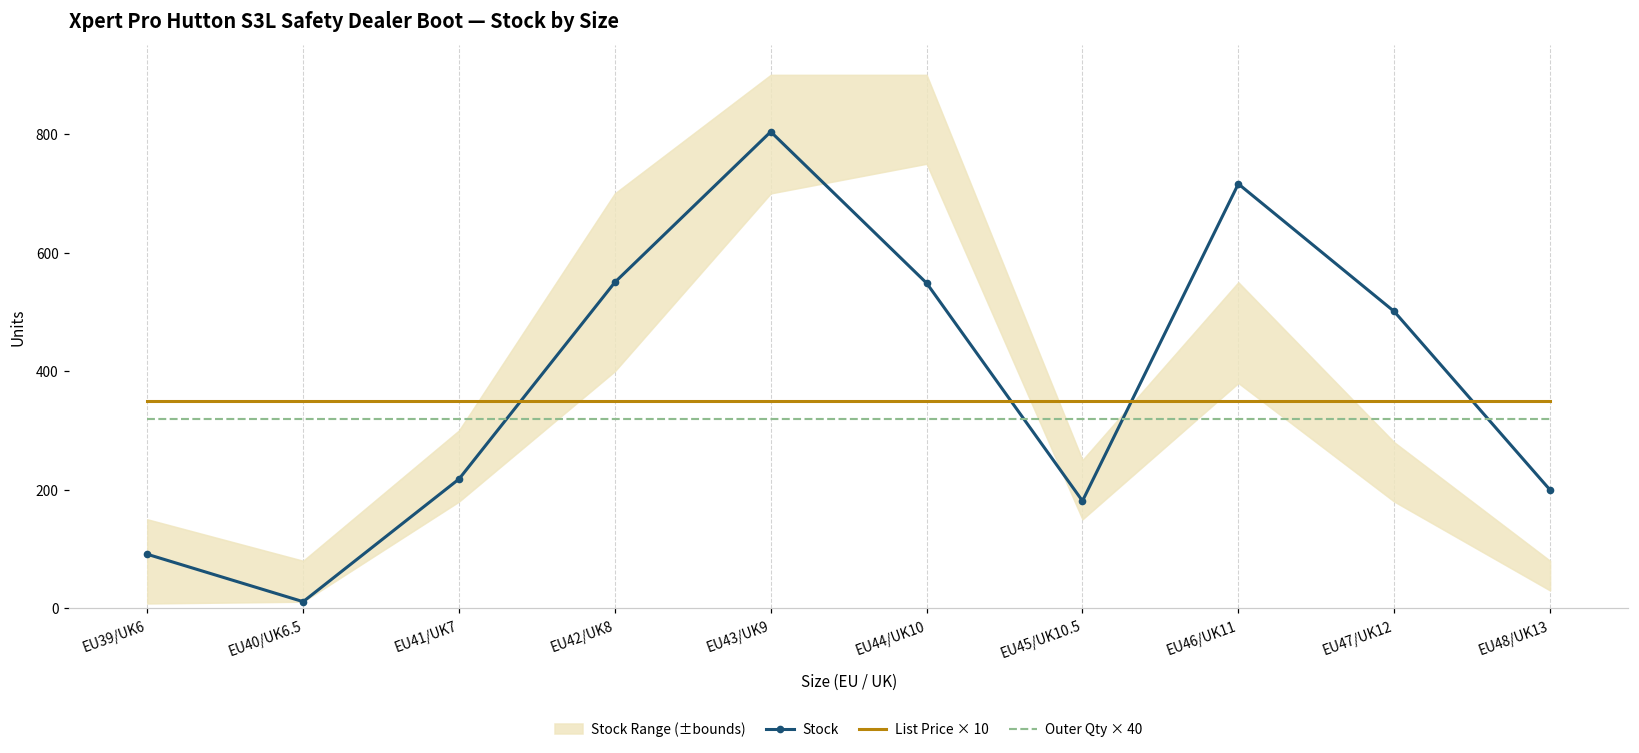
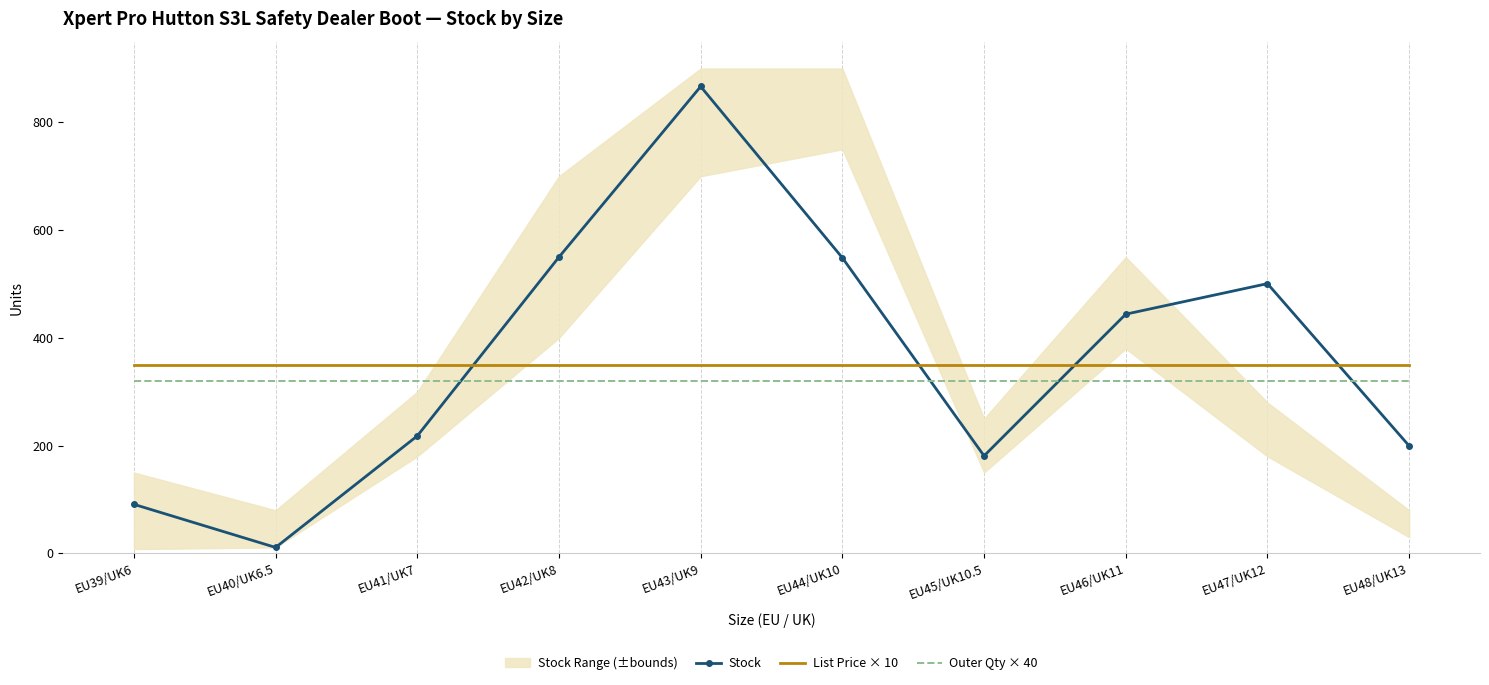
  {
    "Stock": {
      "EU39/UK6": 90,
      "EU40/UK6.5": 10,
      "EU41/UK7": 220,
      "EU42/UK8": 550,
-     "EU43/UK9": 800,
+     "EU43/UK9": 870,
      "EU44/UK10": 550,
      "EU45/UK10.5": 180,
-     "EU46/UK11": 720,
+     "EU46/UK11": 440,
      "EU47/UK12": 500,
      "EU48/UK13": 200
    },
    "List Price × 10": {
      "EU39/UK6": 350,
      "EU40/UK6.5": 350,
      "EU41/UK7": 350,
      "EU42/UK8": 350,
      "EU43/UK9": 350,
      "EU44/UK10": 350,
      "EU45/UK10.5": 350,
      "EU46/UK11": 350,
      "EU47/UK12": 350,
      "EU48/UK13": 350
    },
    "Outer Qty × 40": {
      "EU39/UK6": 320,
      "EU40/UK6.5": 320,
      "EU41/UK7": 320,
      "EU42/UK8": 320,
      "EU43/UK9": 320,
      "EU44/UK10": 320,
      "EU45/UK10.5": 320,
      "EU46/UK11": 320,
      "EU47/UK12": 320,
      "EU48/UK13": 320
    }
  }
